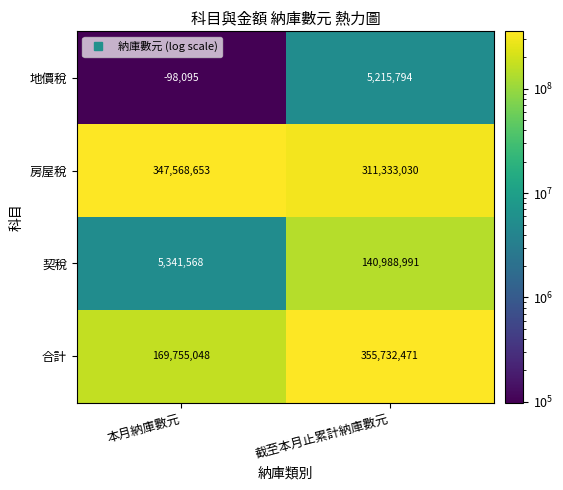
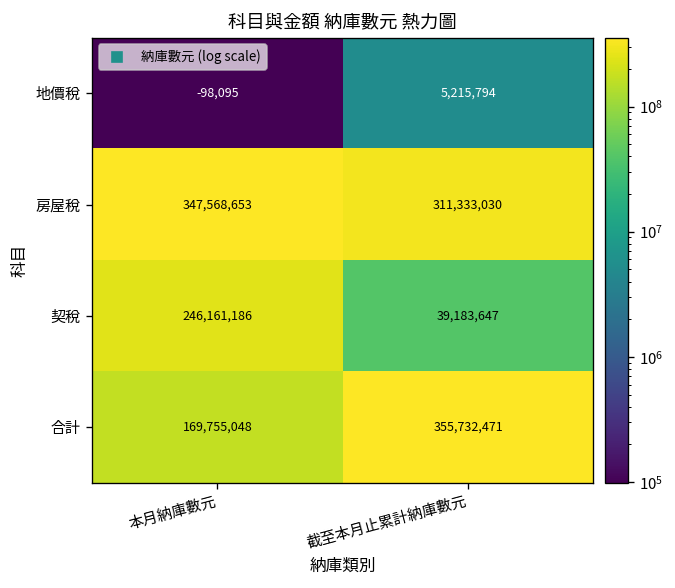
  {
    "地價稅": {
      "本月納庫數元": "-98,095",
      "截至本月止累計納庫數元": "5,215,794"
    },
    "房屋稅": {
      "本月納庫數元": "347,568,653",
      "截至本月止累計納庫數元": "311,333,030"
    },
    "契稅": {
-     "本月納庫數元": "5,341,568",
-     "截至本月止累計納庫數元": "140,988,991"
+     "本月納庫數元": "246,161,186",
+     "截至本月止累計納庫數元": "39,183,647"
    },
    "合計": {
      "本月納庫數元": "169,755,048",
      "截至本月止累計納庫數元": "355,732,471"
    }
  }
